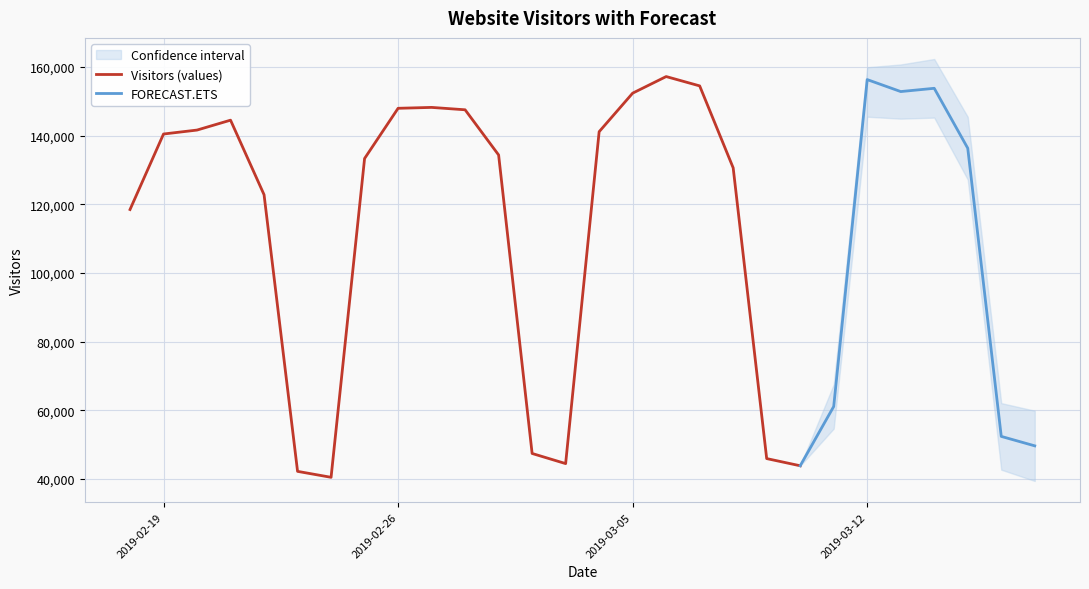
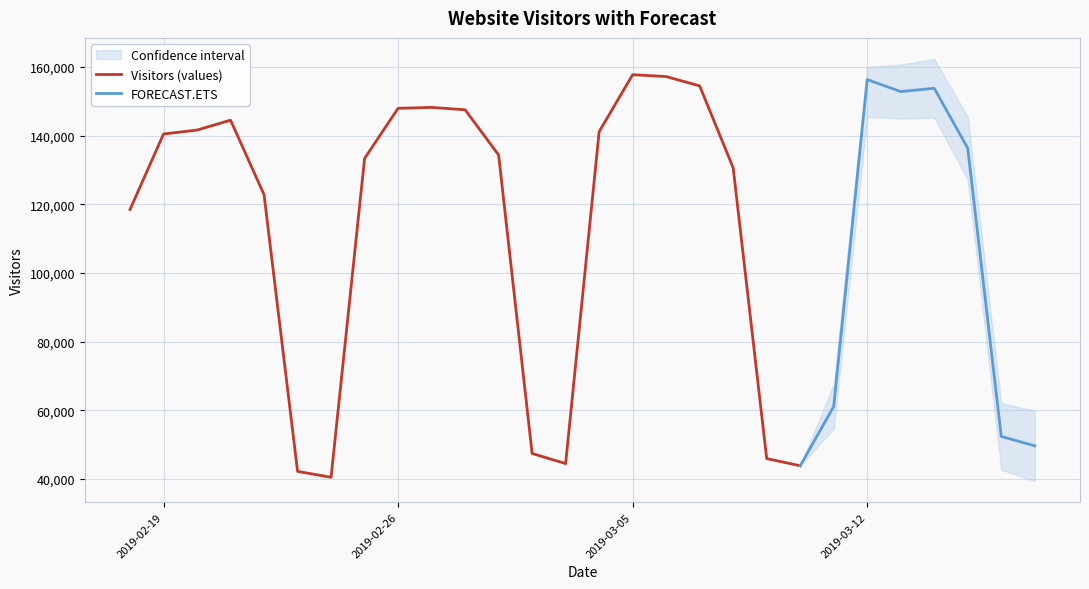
  {
    "Visitors (values)": {
      "2019-02-19": "141,000",
      "2019-02-26": "148,000",
-     "2019-03-05": "152,000"
+     "2019-03-05": "158,000"
    },
    "FORECAST.ETS": {
      "2019-03-12": "156,000"
    }
  }
